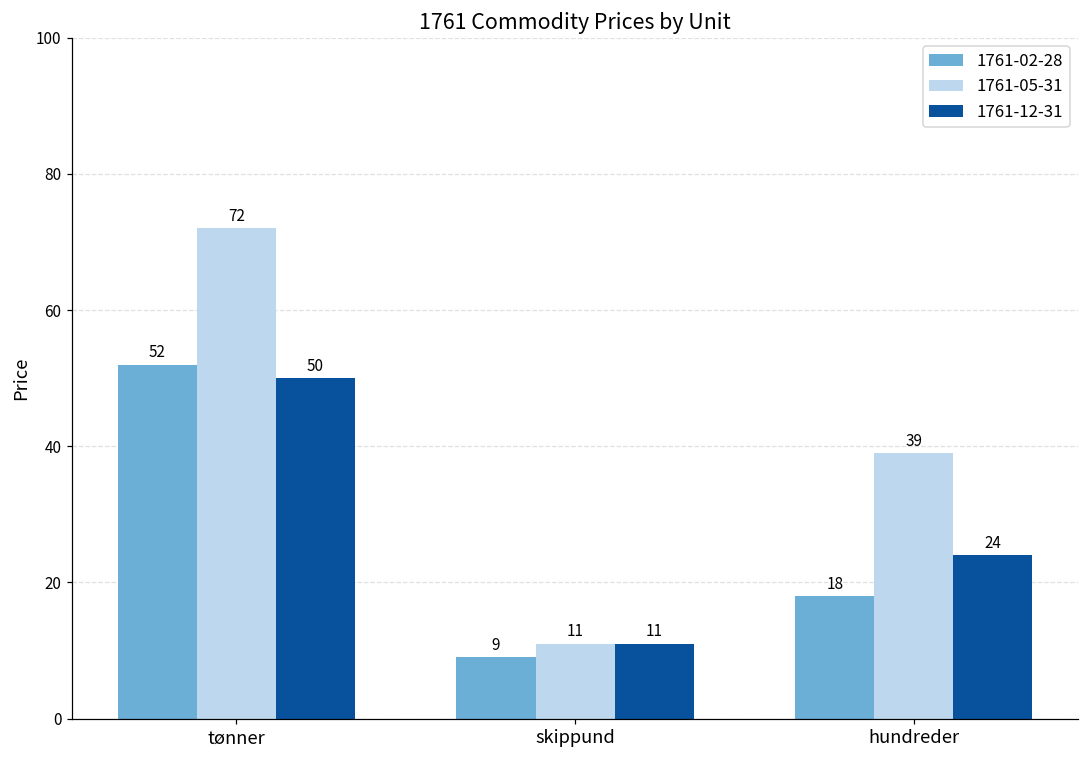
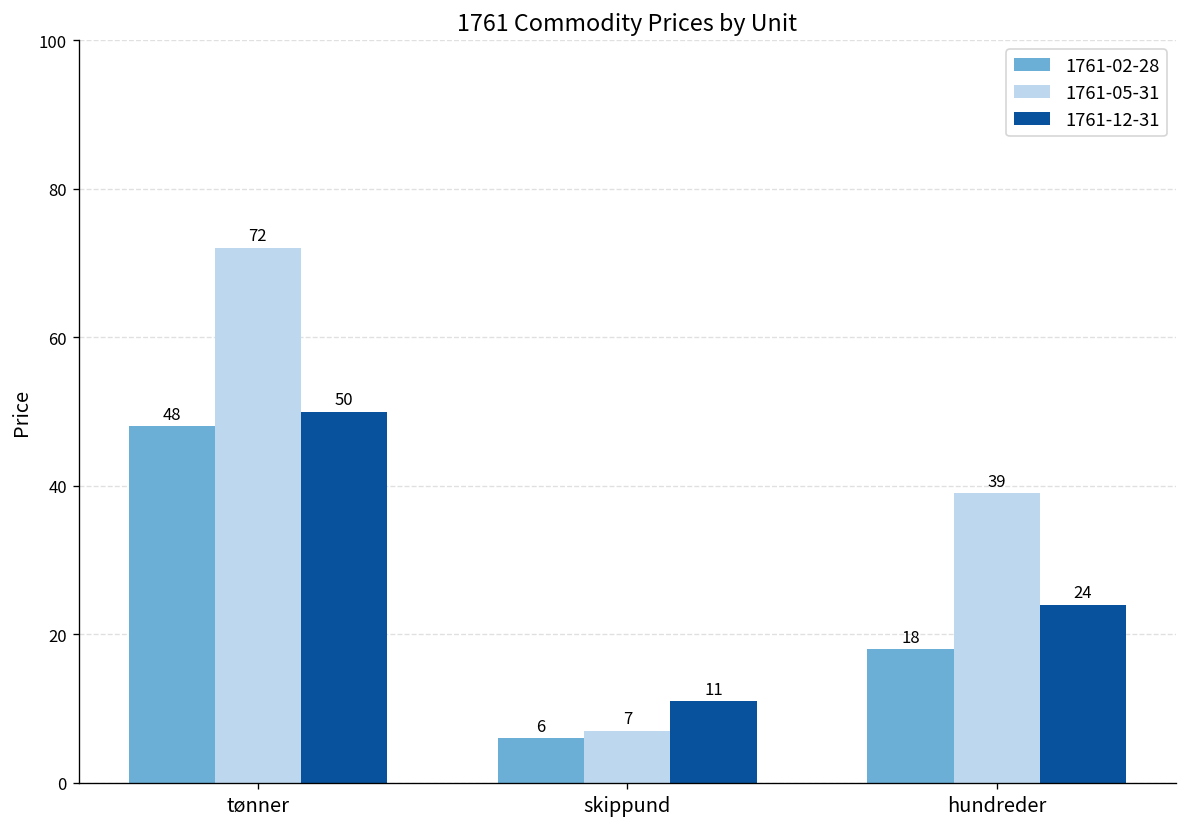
  {
    "1761-02-28": {
-     "tønner": 52,
-     "skippund": 9,
+     "tønner": 48,
+     "skippund": 6,
      "hundreder": 18
    },
    "1761-05-31": {
      "tønner": 72,
-     "skippund": 11,
+     "skippund": 7,
      "hundreder": 39
    },
    "1761-12-31": {
      "tønner": 50,
      "skippund": 11,
      "hundreder": 24
    }
  }
